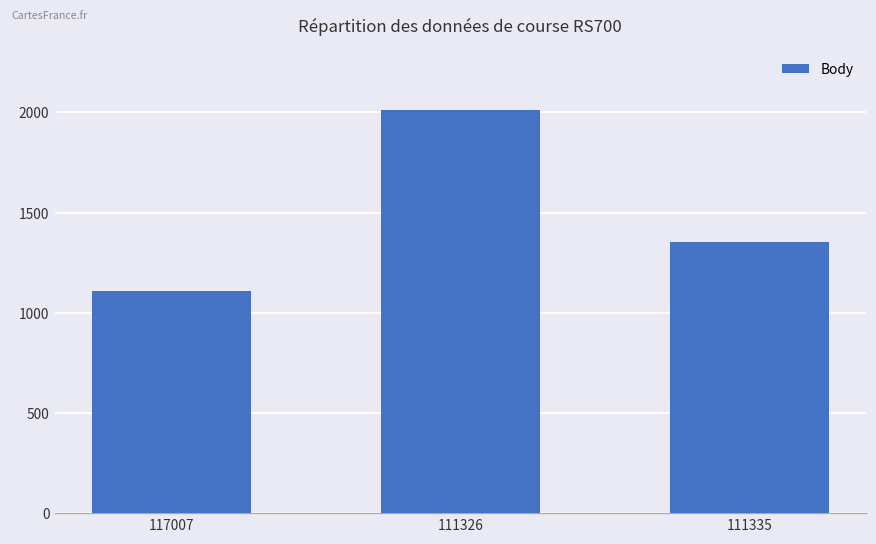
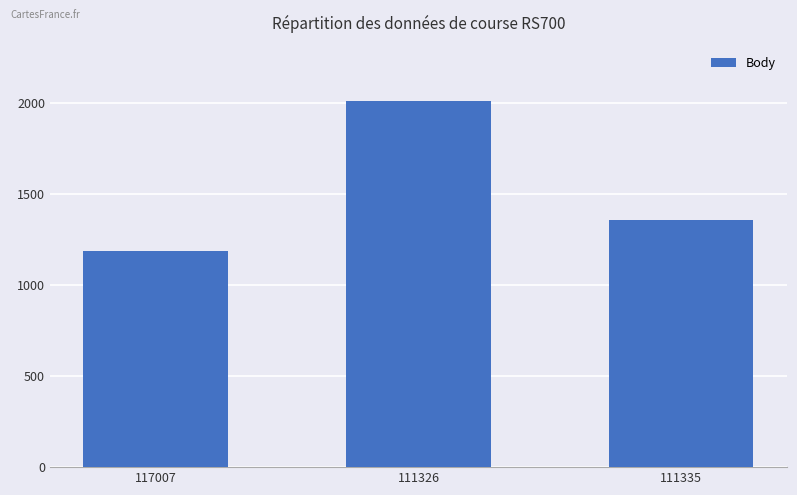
  {
-   "117007": 1110,
+   "117007": 1190,
    "111326": 2010,
    "111335": 1350
  }
